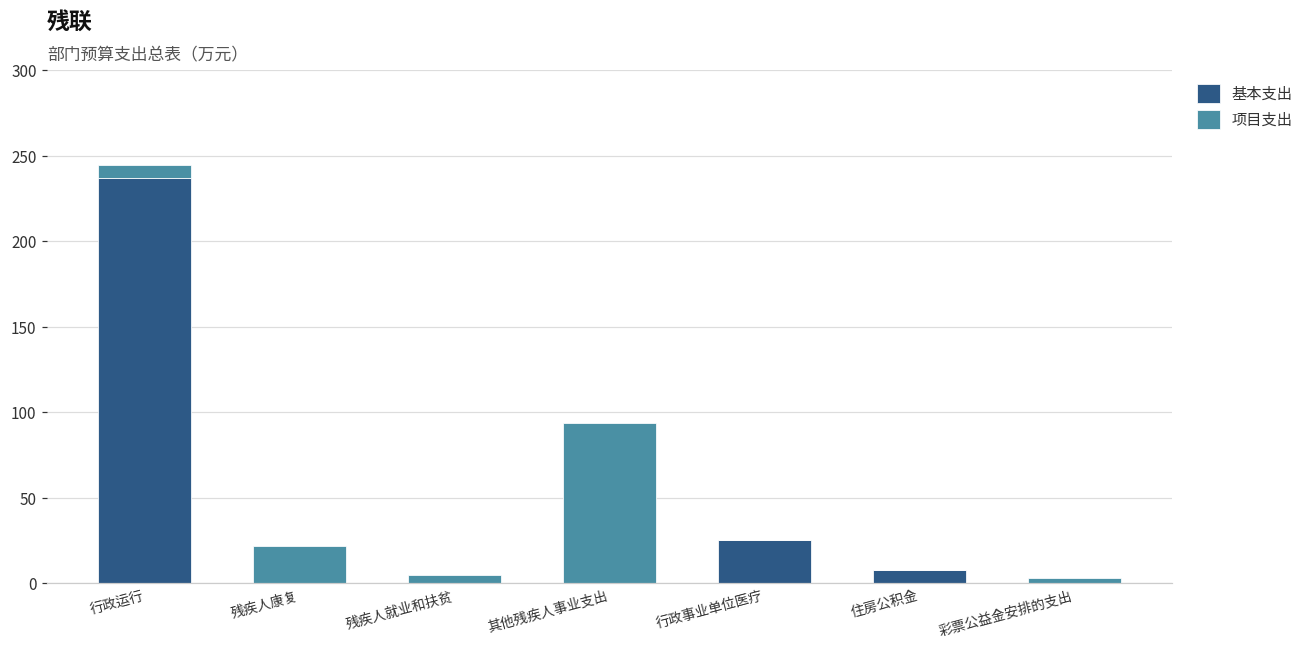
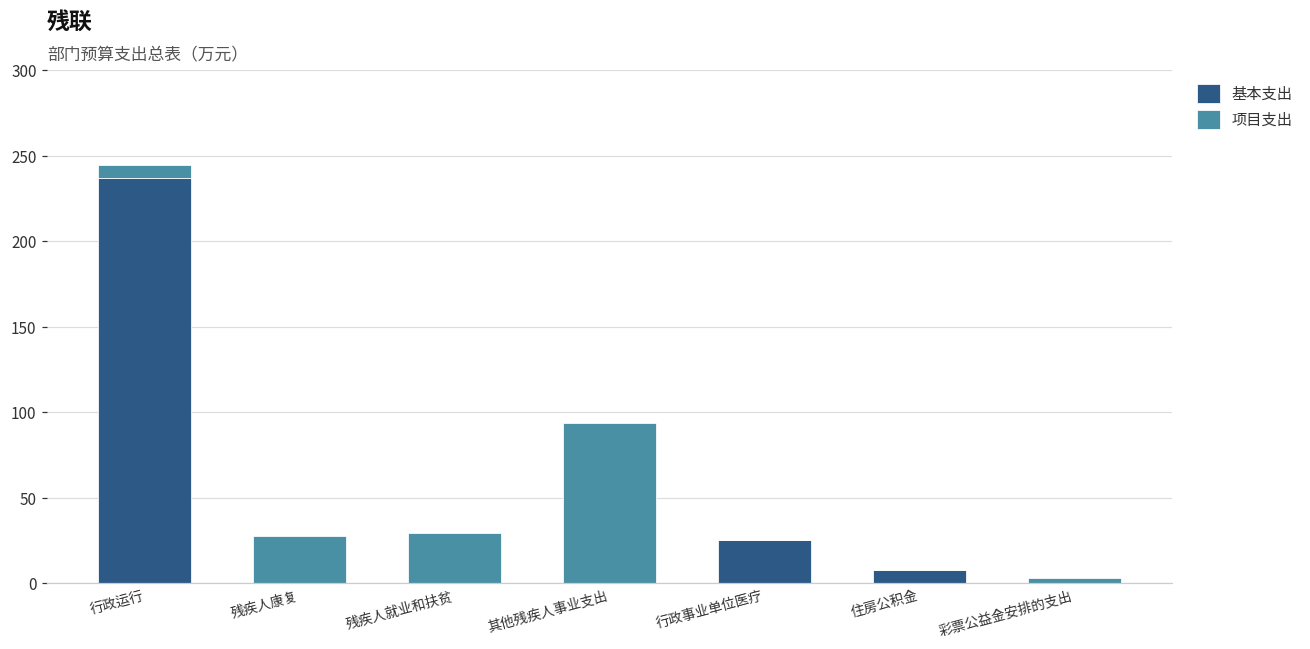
  {
    "基本支出": {
      "行政运行": 237,
      "残疾人康复": 0,
      "残疾人就业和扶贫": 0,
      "其他残疾人事业支出": 0,
      "行政事业单位医疗": 25,
      "住房公积金": 8,
      "彩票公益金安排的支出": 0
    },
    "项目支出": {
      "行政运行": 8,
-     "残疾人康复": 22,
-     "残疾人就业和扶贫": 5,
+     "残疾人康复": 28,
+     "残疾人就业和扶贫": 29,
      "其他残疾人事业支出": 94,
      "行政事业单位医疗": 0,
      "住房公积金": 0,
      "彩票公益金安排的支出": 3
    }
  }
